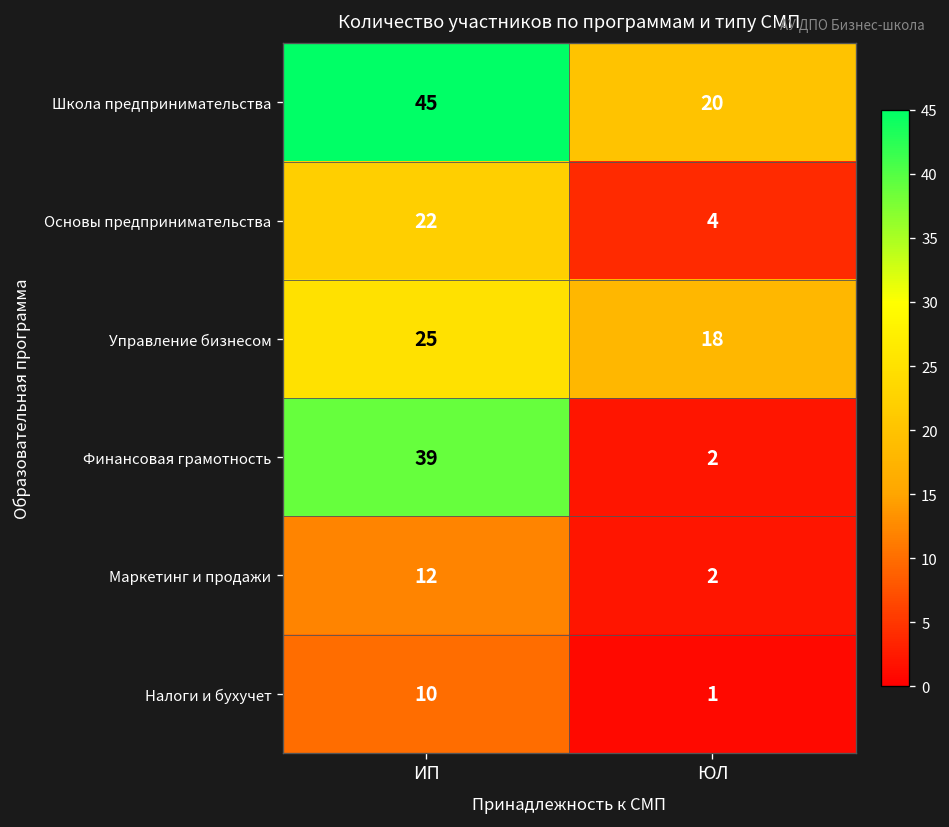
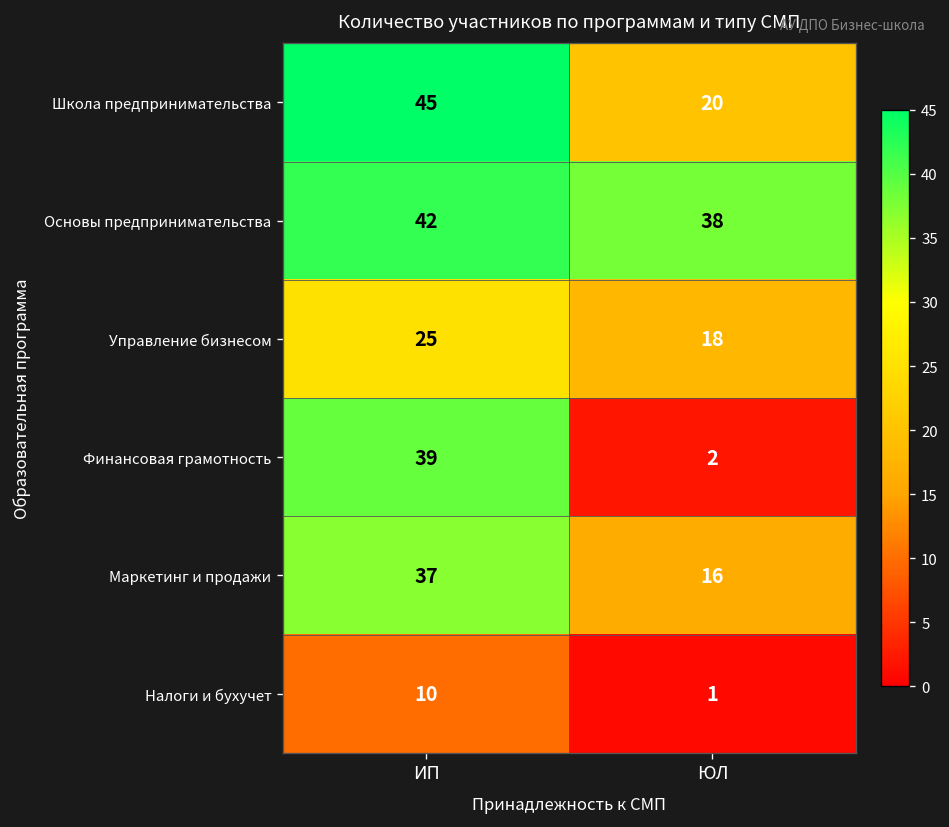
  {
    "Школа предпринимательства": {
      "ИП": 45,
      "ЮЛ": 20
    },
    "Основы предпринимательства": {
-     "ИП": 22,
-     "ЮЛ": 4
+     "ИП": 42,
+     "ЮЛ": 38
    },
    "Управление бизнесом": {
      "ИП": 25,
      "ЮЛ": 18
    },
    "Финансовая грамотность": {
      "ИП": 39,
      "ЮЛ": 2
    },
    "Маркетинг и продажи": {
-     "ИП": 12,
-     "ЮЛ": 2
+     "ИП": 37,
+     "ЮЛ": 16
    },
    "Налоги и бухучет": {
      "ИП": 10,
      "ЮЛ": 1
    }
  }
